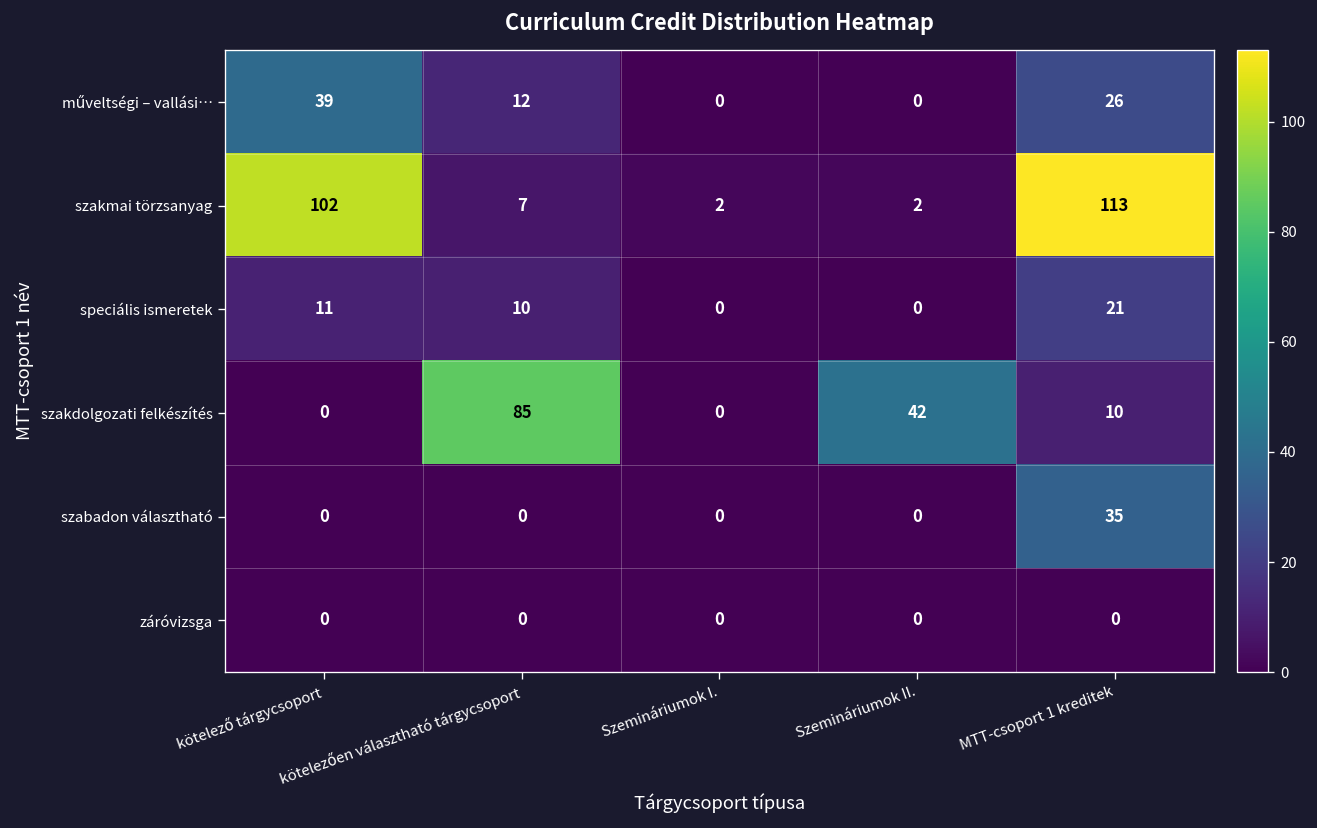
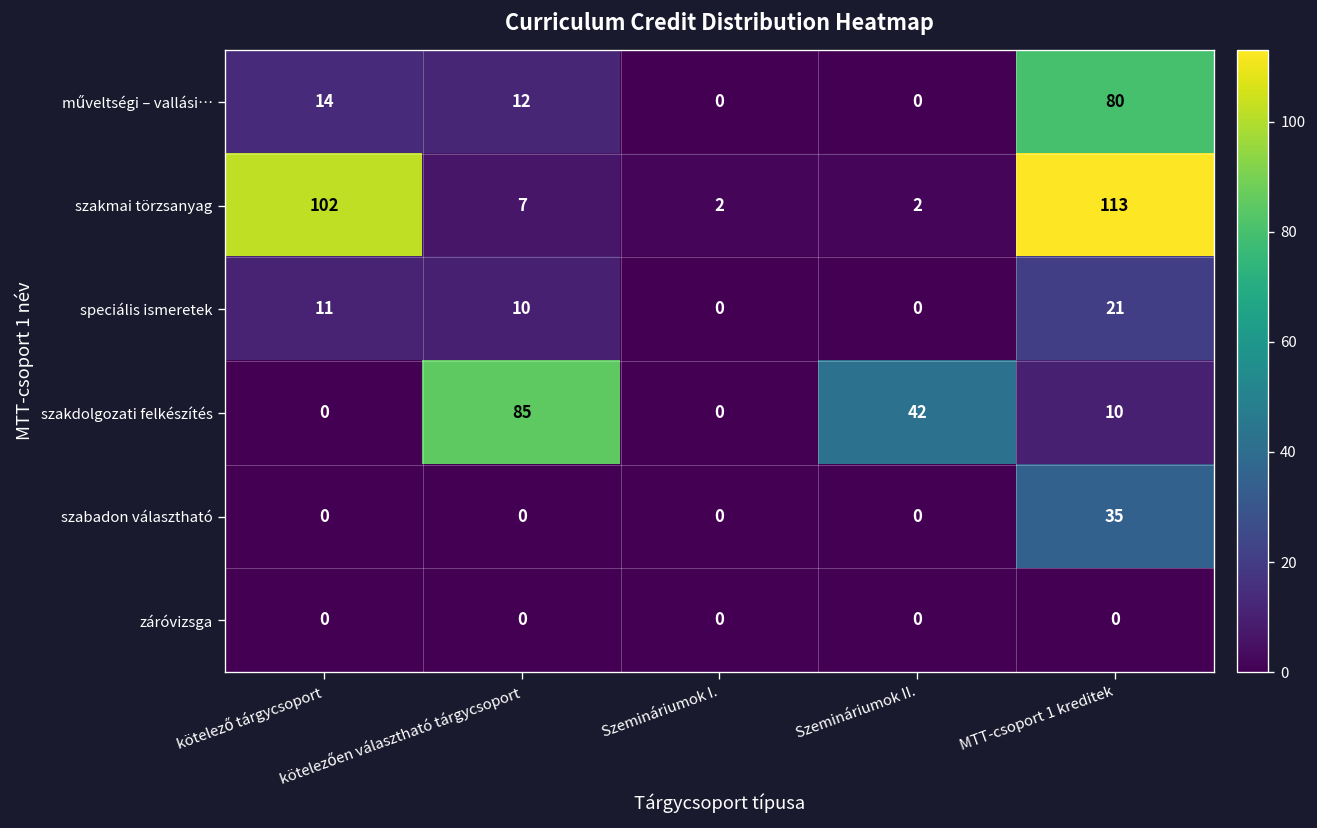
  {
    "műveltségi – vallási…": {
-     "kötelező tárgycsoport": 39,
+     "kötelező tárgycsoport": 14,
      "kötelezően választható tárgycsoport": 12,
      "Szemináriumok I.": 0,
      "Szemináriumok II.": 0,
-     "MTT-csoport 1 kreditek": 26
+     "MTT-csoport 1 kreditek": 80
    },
    "szakmai törzsanyag": {
      "kötelező tárgycsoport": 102,
      "kötelezően választható tárgycsoport": 7,
      "Szemináriumok I.": 2,
      "Szemináriumok II.": 2,
      "MTT-csoport 1 kreditek": 113
    },
    "speciális ismeretek": {
      "kötelező tárgycsoport": 11,
      "kötelezően választható tárgycsoport": 10,
      "Szemináriumok I.": 0,
      "Szemináriumok II.": 0,
      "MTT-csoport 1 kreditek": 21
    },
    "szakdolgozati felkészítés": {
      "kötelező tárgycsoport": 0,
      "kötelezően választható tárgycsoport": 85,
      "Szemináriumok I.": 0,
      "Szemináriumok II.": 42,
      "MTT-csoport 1 kreditek": 10
    },
    "szabadon választható": {
      "kötelező tárgycsoport": 0,
      "kötelezően választható tárgycsoport": 0,
      "Szemináriumok I.": 0,
      "Szemináriumok II.": 0,
      "MTT-csoport 1 kreditek": 35
    },
    "záróvizsga": {
      "kötelező tárgycsoport": 0,
      "kötelezően választható tárgycsoport": 0,
      "Szemináriumok I.": 0,
      "Szemináriumok II.": 0,
      "MTT-csoport 1 kreditek": 0
    }
  }
